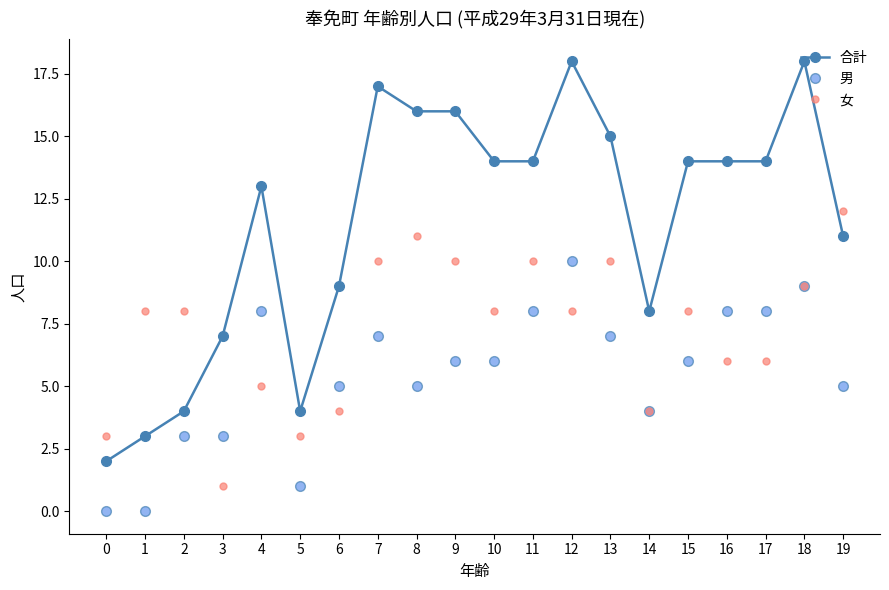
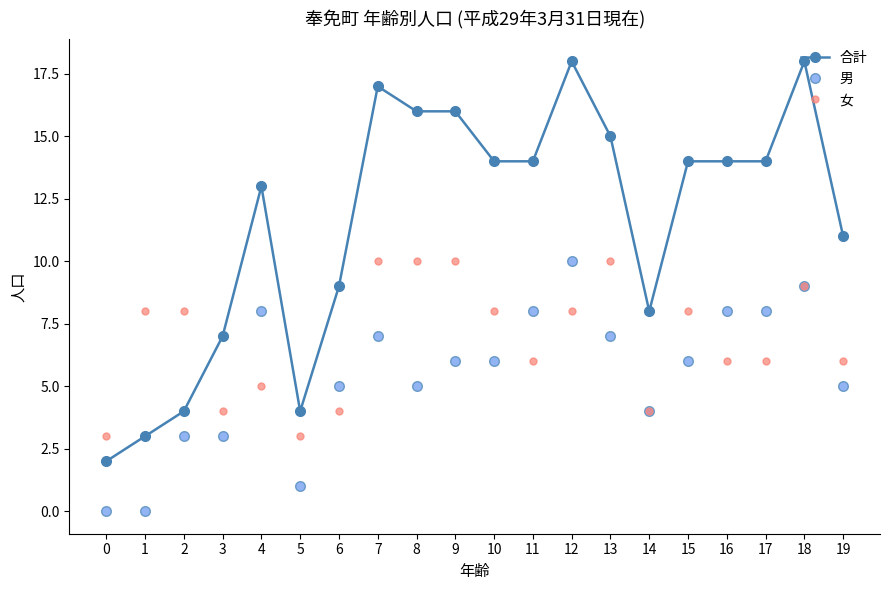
  {
    "女": {
      "0": 3,
      "1": 8,
      "2": 8,
-     "3": 1,
+     "3": 4,
      "4": 5,
      "5": 3,
      "6": 4,
      "7": 10,
-     "8": 11,
+     "8": 10,
      "9": 10,
      "10": 8,
-     "11": 10,
+     "11": 6,
      "12": 8,
      "13": 10,
      "15": 8,
      "16": 6,
      "17": 6,
-     "19": 12
+     "19": 6
    }
  }
